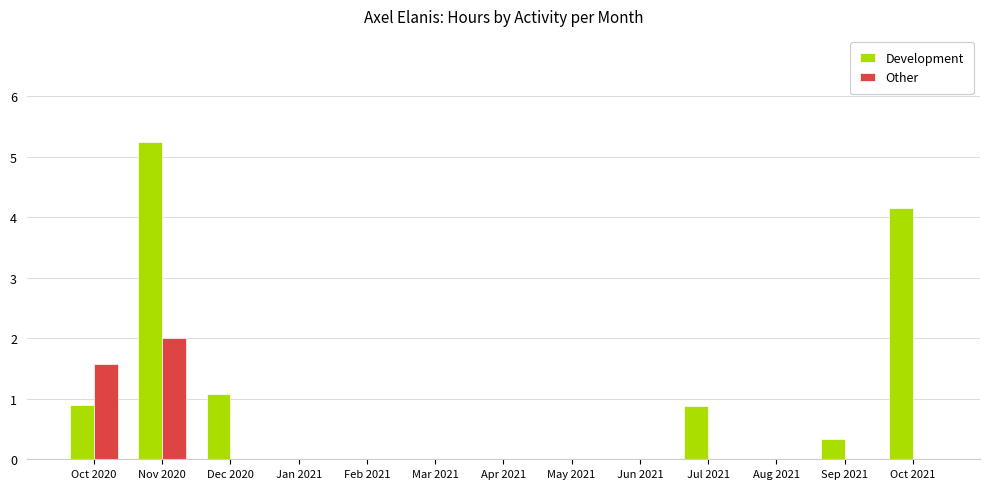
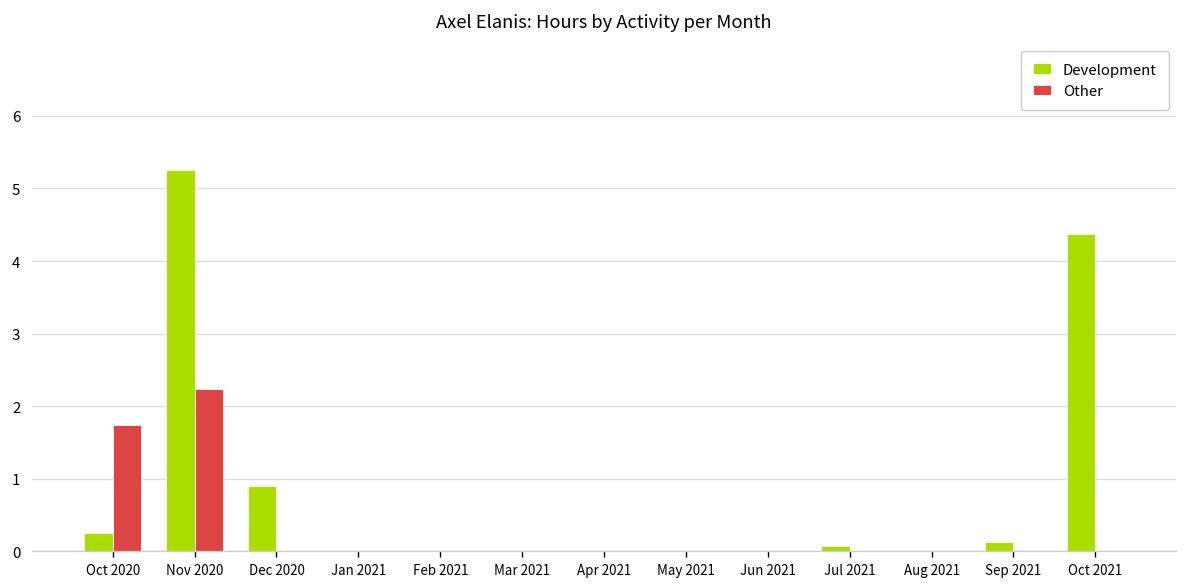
  {
    "Development": {
-     "Oct 2020": 0.9,
+     "Oct 2020": 0.3,
      "Nov 2020": 5.3,
-     "Dec 2020": 1.1,
+     "Dec 2020": 0.9,
      "Jan 2021": 0.0,
      "Feb 2021": 0.0,
      "Mar 2021": 0.0,
      "Apr 2021": 0.0,
      "May 2021": 0.0,
      "Jun 2021": 0.0,
-     "Jul 2021": 0.9,
+     "Jul 2021": 0.1,
      "Aug 2021": 0.0,
-     "Sep 2021": 0.3,
-     "Oct 2021": 4.2
+     "Sep 2021": 0.1,
+     "Oct 2021": 4.4
    },
    "Other": {
-     "Oct 2020": 1.6,
-     "Nov 2020": 2.0,
+     "Oct 2020": 1.7,
+     "Nov 2020": 2.2,
      "Dec 2020": 0.0,
      "Jan 2021": 0.0,
      "Feb 2021": 0.0,
      "Mar 2021": 0.0,
      "Apr 2021": 0.0,
      "May 2021": 0.0,
      "Jun 2021": 0.0,
      "Jul 2021": 0.0,
      "Aug 2021": 0.0,
      "Sep 2021": 0.0,
      "Oct 2021": 0.0
    }
  }
